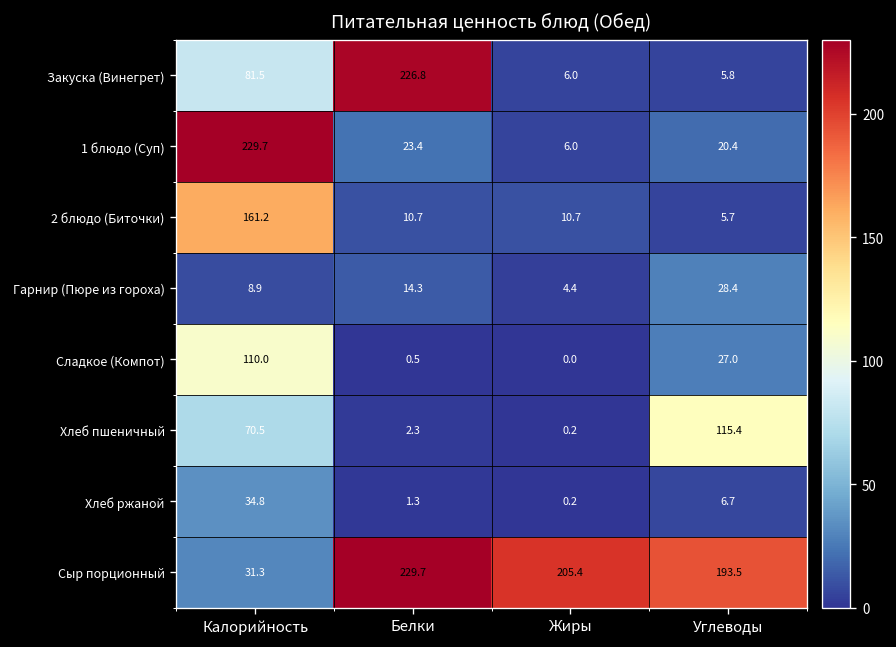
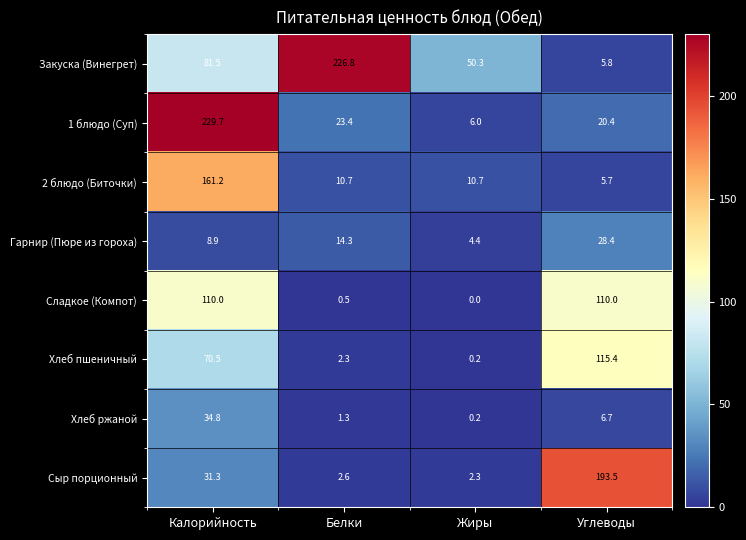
  {
    "Закуска (Винегрет)": {
      "Калорийность": 81.5,
      "Белки": 226.8,
-     "Жиры": 6.0,
+     "Жиры": 50.3,
      "Углеводы": 5.8
    },
    "1 блюдо (Суп)": {
      "Калорийность": 229.7,
      "Белки": 23.4,
      "Жиры": 6.0,
      "Углеводы": 20.4
    },
    "2 блюдо (Биточки)": {
      "Калорийность": 161.2,
      "Белки": 10.7,
      "Жиры": 10.7,
      "Углеводы": 5.7
    },
    "Гарнир (Пюре из гороха)": {
      "Калорийность": 8.9,
      "Белки": 14.3,
      "Жиры": 4.4,
      "Углеводы": 28.4
    },
    "Сладкое (Компот)": {
      "Калорийность": 110.0,
      "Белки": 0.5,
      "Жиры": 0.0,
-     "Углеводы": 27.0
+     "Углеводы": 110.0
    },
    "Хлеб пшеничный": {
      "Калорийность": 70.5,
      "Белки": 2.3,
      "Жиры": 0.2,
      "Углеводы": 115.4
    },
    "Хлеб ржаной": {
      "Калорийность": 34.8,
      "Белки": 1.3,
      "Жиры": 0.2,
      "Углеводы": 6.7
    },
    "Сыр порционный": {
      "Калорийность": 31.3,
-     "Белки": 229.7,
-     "Жиры": 205.4,
+     "Белки": 2.6,
+     "Жиры": 2.3,
      "Углеводы": 193.5
    }
  }
